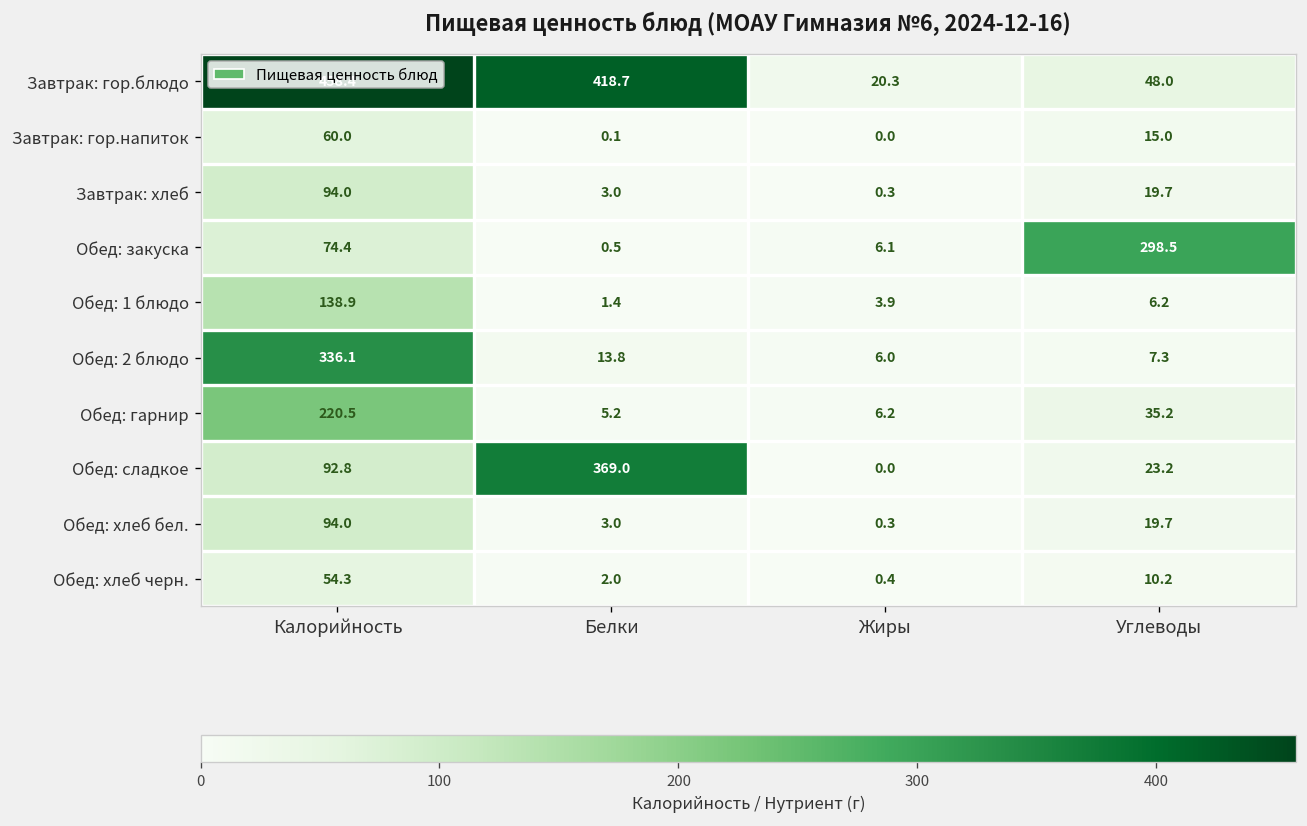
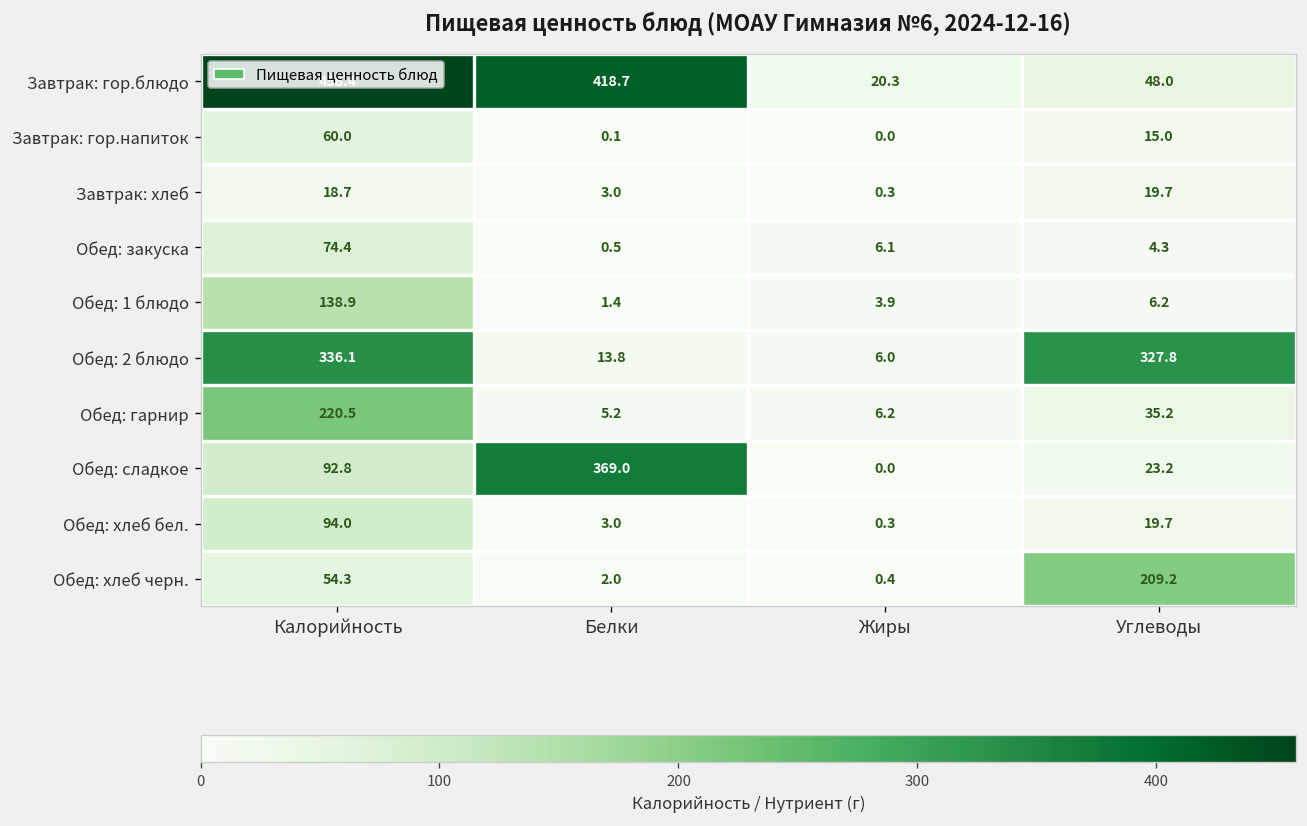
  {
    "Завтрак: гор.блюдо": {
      "Белки": 418.7,
      "Жиры": 20.3,
      "Углеводы": 48.0
    },
    "Завтрак: гор.напиток": {
      "Калорийность": 60.0,
      "Белки": 0.1,
      "Жиры": 0.0,
      "Углеводы": 15.0
    },
    "Завтрак: хлеб": {
-     "Калорийность": 94.0,
+     "Калорийность": 18.7,
      "Белки": 3.0,
      "Жиры": 0.3,
      "Углеводы": 19.7
    },
    "Обед: закуска": {
      "Калорийность": 74.4,
      "Белки": 0.5,
      "Жиры": 6.1,
-     "Углеводы": 298.5
+     "Углеводы": 4.3
    },
    "Обед: 1 блюдо": {
      "Калорийность": 138.9,
      "Белки": 1.4,
      "Жиры": 3.9,
      "Углеводы": 6.2
    },
    "Обед: 2 блюдо": {
      "Калорийность": 336.1,
      "Белки": 13.8,
      "Жиры": 6.0,
-     "Углеводы": 7.3
+     "Углеводы": 327.8
    },
    "Обед: гарнир": {
      "Калорийность": 220.5,
      "Белки": 5.2,
      "Жиры": 6.2,
      "Углеводы": 35.2
    },
    "Обед: сладкое": {
      "Калорийность": 92.8,
      "Белки": 369.0,
      "Жиры": 0.0,
      "Углеводы": 23.2
    },
    "Обед: хлеб бел.": {
      "Калорийность": 94.0,
      "Белки": 3.0,
      "Жиры": 0.3,
      "Углеводы": 19.7
    },
    "Обед: хлеб черн.": {
      "Калорийность": 54.3,
      "Белки": 2.0,
      "Жиры": 0.4,
-     "Углеводы": 10.2
+     "Углеводы": 209.2
    }
  }
